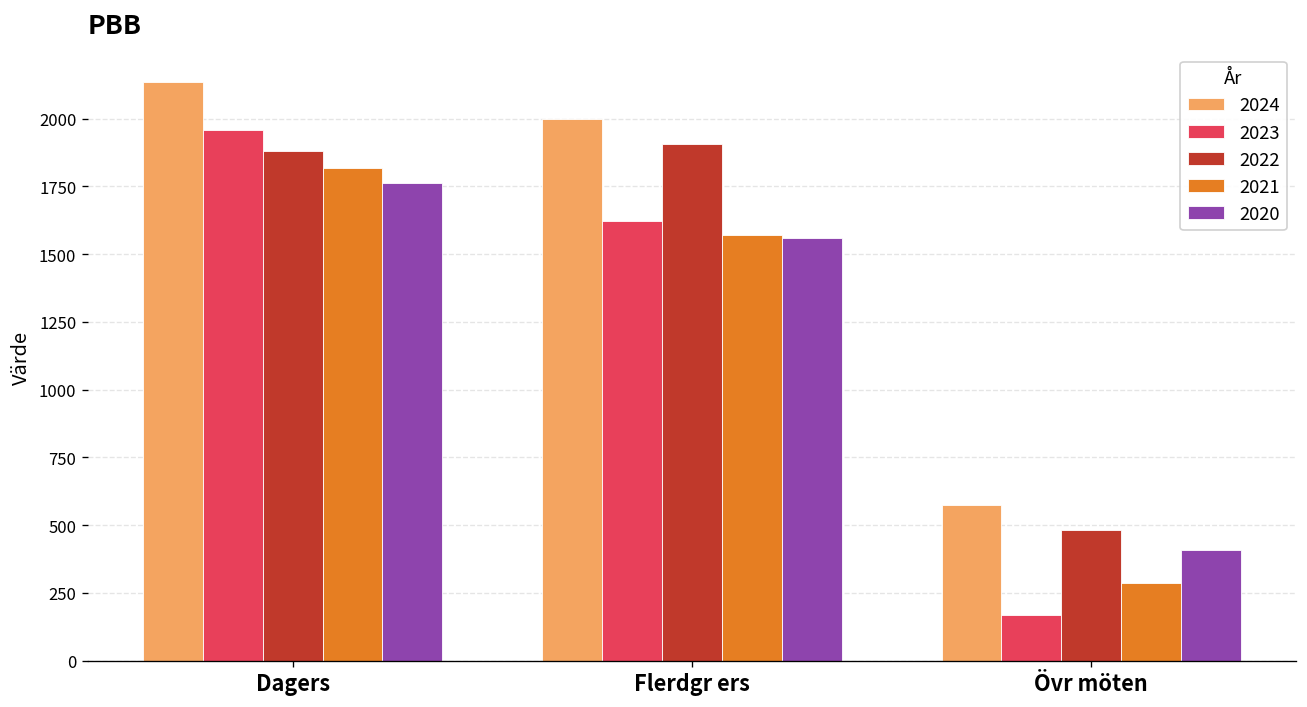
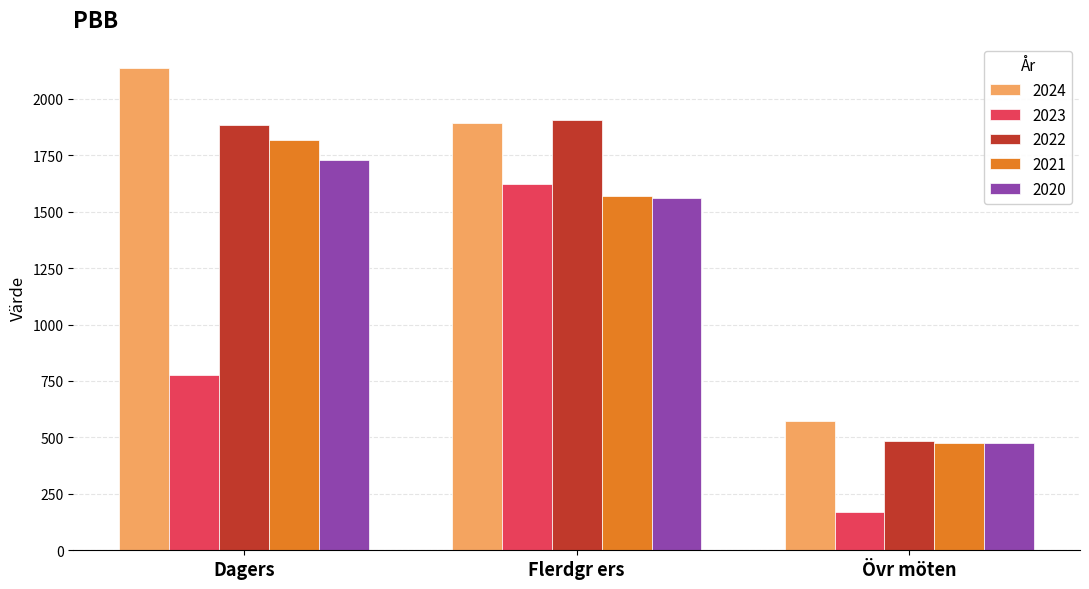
  {
    "2024": {
      "Dagers": 2140,
-     "Flerdgr ers": 2000,
+     "Flerdgr ers": 1890,
      "Övr möten": 570
    },
    "2023": {
-     "Dagers": 1960,
+     "Dagers": 780,
      "Flerdgr ers": 1620,
      "Övr möten": 170
    },
    "2022": {
      "Dagers": 1880,
      "Flerdgr ers": 1910,
      "Övr möten": 480
    },
    "2021": {
      "Dagers": 1820,
      "Flerdgr ers": 1570,
-     "Övr möten": 290
+     "Övr möten": 480
    },
    "2020": {
-     "Dagers": 1760,
+     "Dagers": 1730,
      "Flerdgr ers": 1560,
-     "Övr möten": 410
+     "Övr möten": 470
    }
  }
